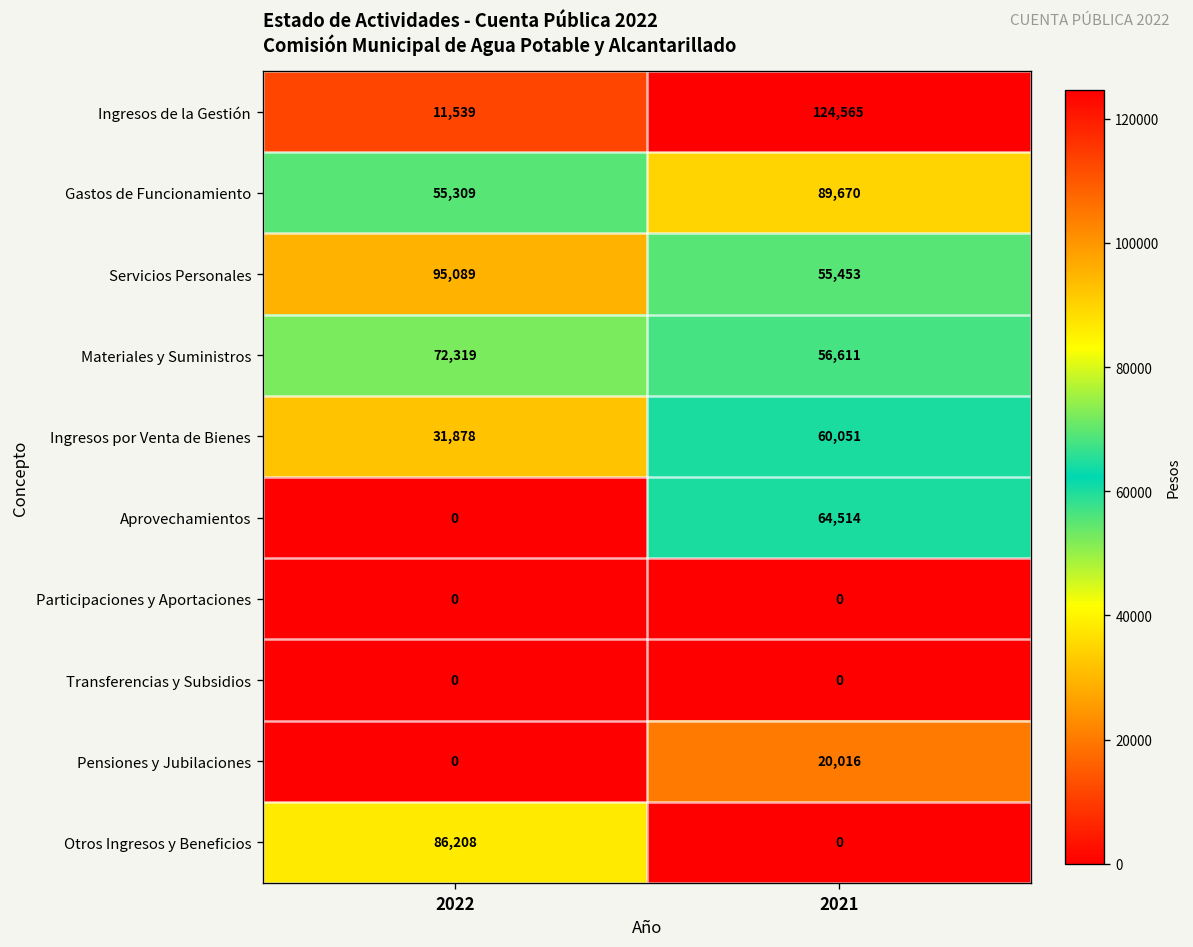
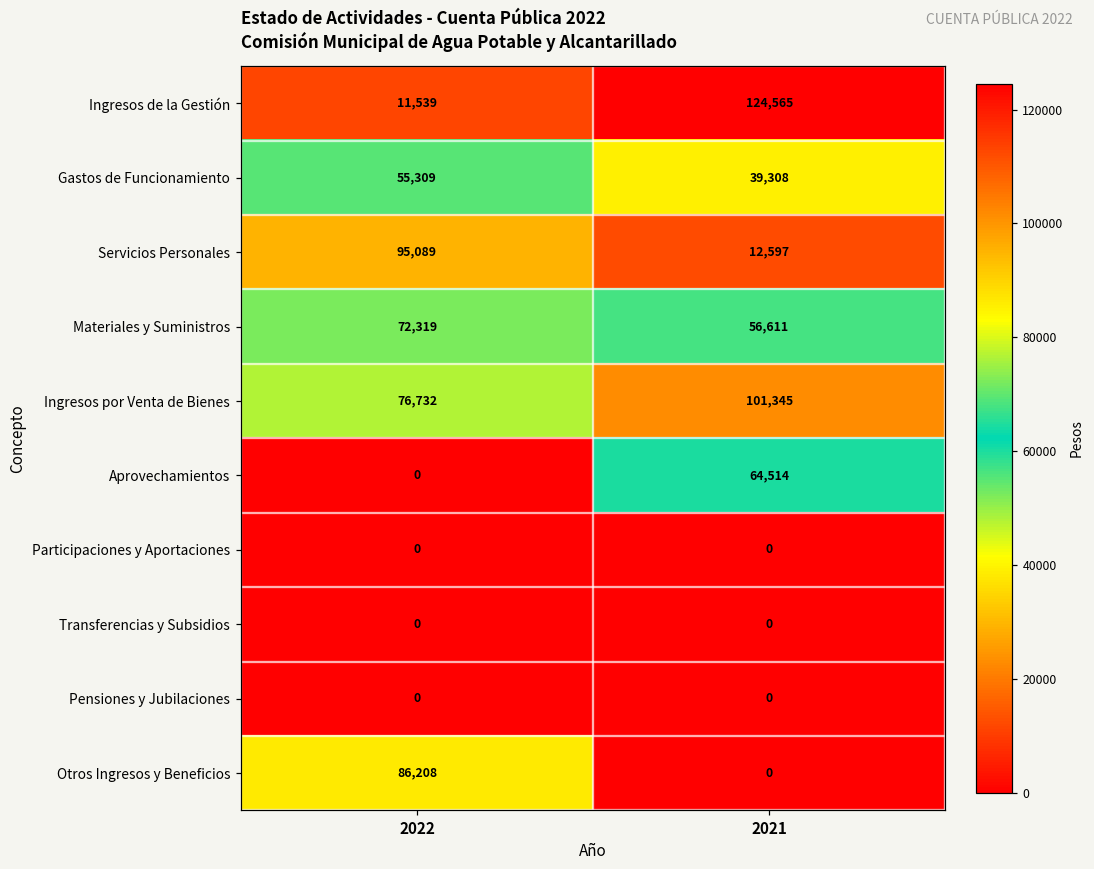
  {
    "Ingresos de la Gestión": {
      "2022": "11,539",
      "2021": "124,565"
    },
    "Gastos de Funcionamiento": {
      "2022": "55,309",
-     "2021": "89,670"
+     "2021": "39,308"
    },
    "Servicios Personales": {
      "2022": "95,089",
-     "2021": "55,453"
+     "2021": "12,597"
    },
    "Materiales y Suministros": {
      "2022": "72,319",
      "2021": "56,611"
    },
    "Ingresos por Venta de Bienes": {
-     "2022": "31,878",
-     "2021": "60,051"
+     "2022": "76,732",
+     "2021": "101,345"
    },
    "Aprovechamientos": {
      "2022": "0",
      "2021": "64,514"
    },
    "Participaciones y Aportaciones": {
      "2022": "0",
      "2021": "0"
    },
    "Transferencias y Subsidios": {
      "2022": "0",
      "2021": "0"
    },
    "Pensiones y Jubilaciones": {
      "2022": "0",
-     "2021": "20,016"
+     "2021": "0"
    },
    "Otros Ingresos y Beneficios": {
      "2022": "86,208",
      "2021": "0"
    }
  }
